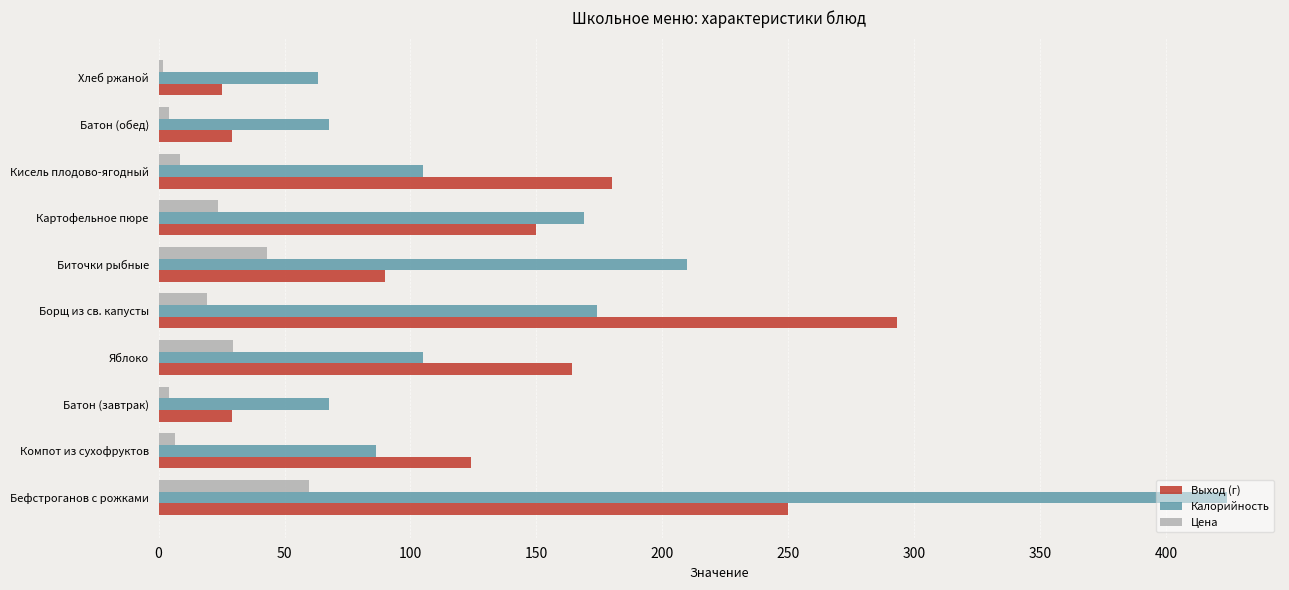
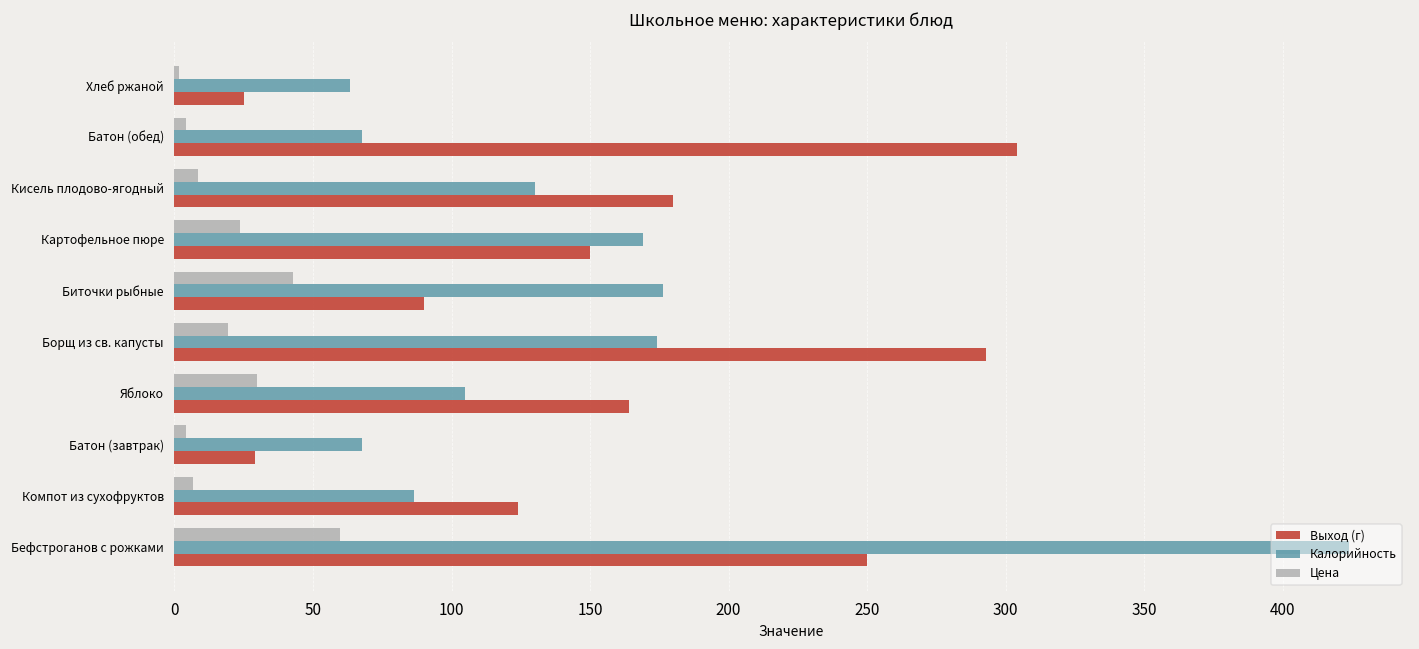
  {
    "Выход (г)": {
      "Хлеб ржаной": 25,
-     "Батон (обед)": 29,
+     "Батон (обед)": 304,
      "Кисель плодово-ягодный": 180,
      "Картофельное пюре": 150,
      "Биточки рыбные": 90,
      "Борщ из св. капусты": 293,
      "Яблоко": 164,
      "Батон (завтрак)": 29,
      "Компот из сухофруктов": 124,
      "Бефстроганов с рожками": 250
    },
    "Калорийность": {
      "Хлеб ржаной": 63,
      "Батон (обед)": 68,
-     "Кисель плодово-ягодный": 105,
+     "Кисель плодово-ягодный": 130,
      "Картофельное пюре": 169,
-     "Биточки рыбные": 210,
+     "Биточки рыбные": 176,
      "Борщ из св. капусты": 174,
      "Яблоко": 105,
      "Батон (завтрак)": 68,
      "Компот из сухофруктов": 86
    },
    "Цена": {
      "Хлеб ржаной": 2,
      "Батон (обед)": 4,
      "Кисель плодово-ягодный": 8,
      "Картофельное пюре": 24,
      "Биточки рыбные": 43,
      "Борщ из св. капусты": 19,
      "Яблоко": 30,
      "Батон (завтрак)": 4,
      "Компот из сухофруктов": 7,
      "Бефстроганов с рожками": 60
    }
  }
